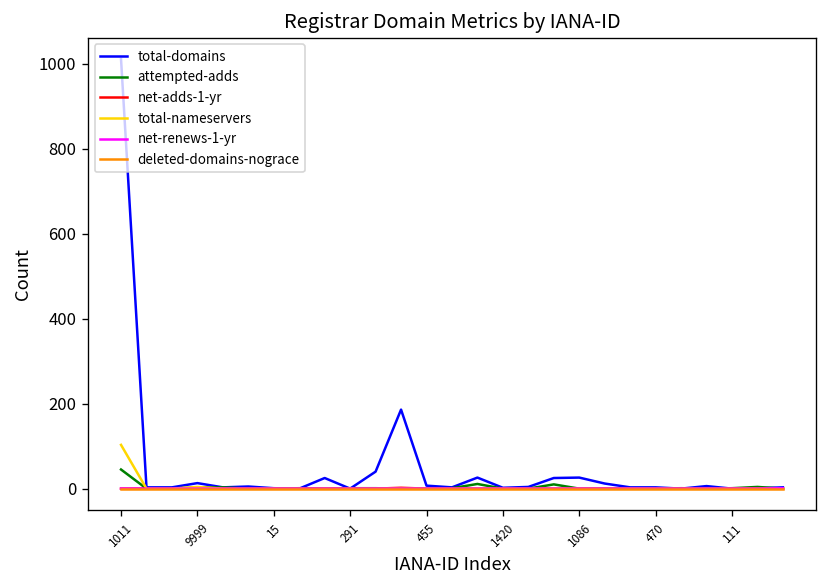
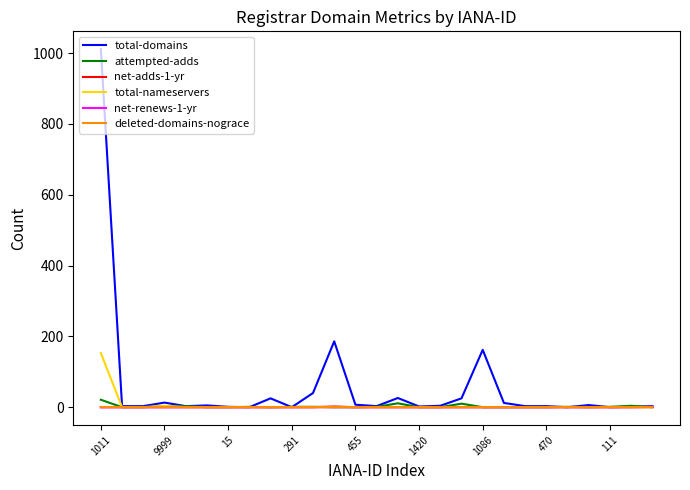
  {
    "total-domains": {
      "9999": 10,
-     "1086": 30
+     "1086": 160
    },
    "attempted-adds": {
-     "1011": 50
+     "1011": 20
    },
    "total-nameservers": {
-     "1011": 100
+     "1011": 150
    }
  }
